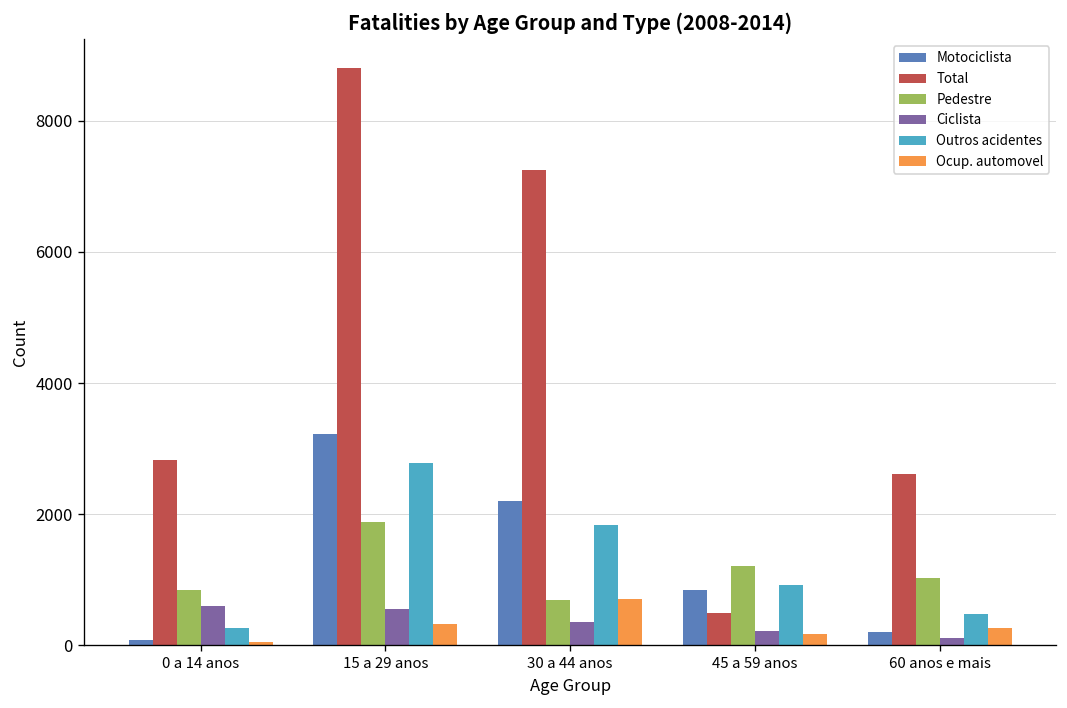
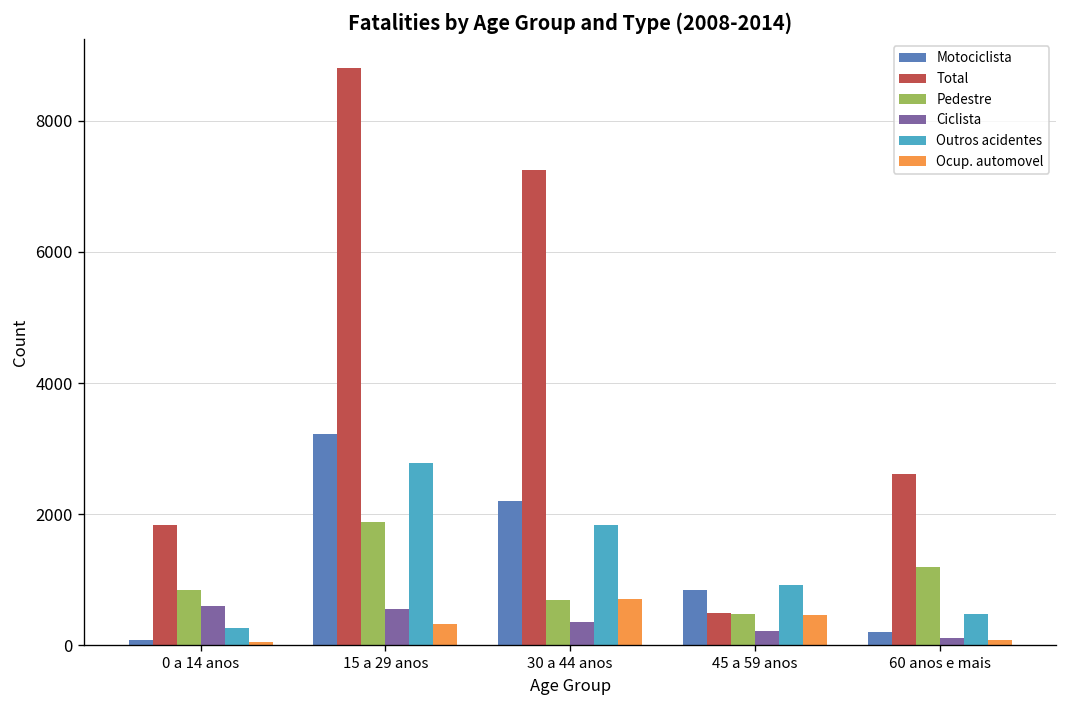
  {
    "Total": {
-     "0 a 14 anos": 2800,
+     "0 a 14 anos": 1800,
      "15 a 29 anos": 8800,
      "30 a 44 anos": 7300,
      "45 a 59 anos": 500,
      "60 anos e mais": 2600
    },
    "Pedestre": {
      "0 a 14 anos": 800,
      "15 a 29 anos": 1900,
      "30 a 44 anos": 700,
-     "45 a 59 anos": 1200,
-     "60 anos e mais": 1000
+     "45 a 59 anos": 500,
+     "60 anos e mais": 1200
    },
    "Ocup. automovel": {
      "0 a 14 anos": 100,
      "15 a 29 anos": 300,
      "30 a 44 anos": 700,
-     "45 a 59 anos": 200,
-     "60 anos e mais": 300
+     "45 a 59 anos": 500,
+     "60 anos e mais": 100
    }
  }
